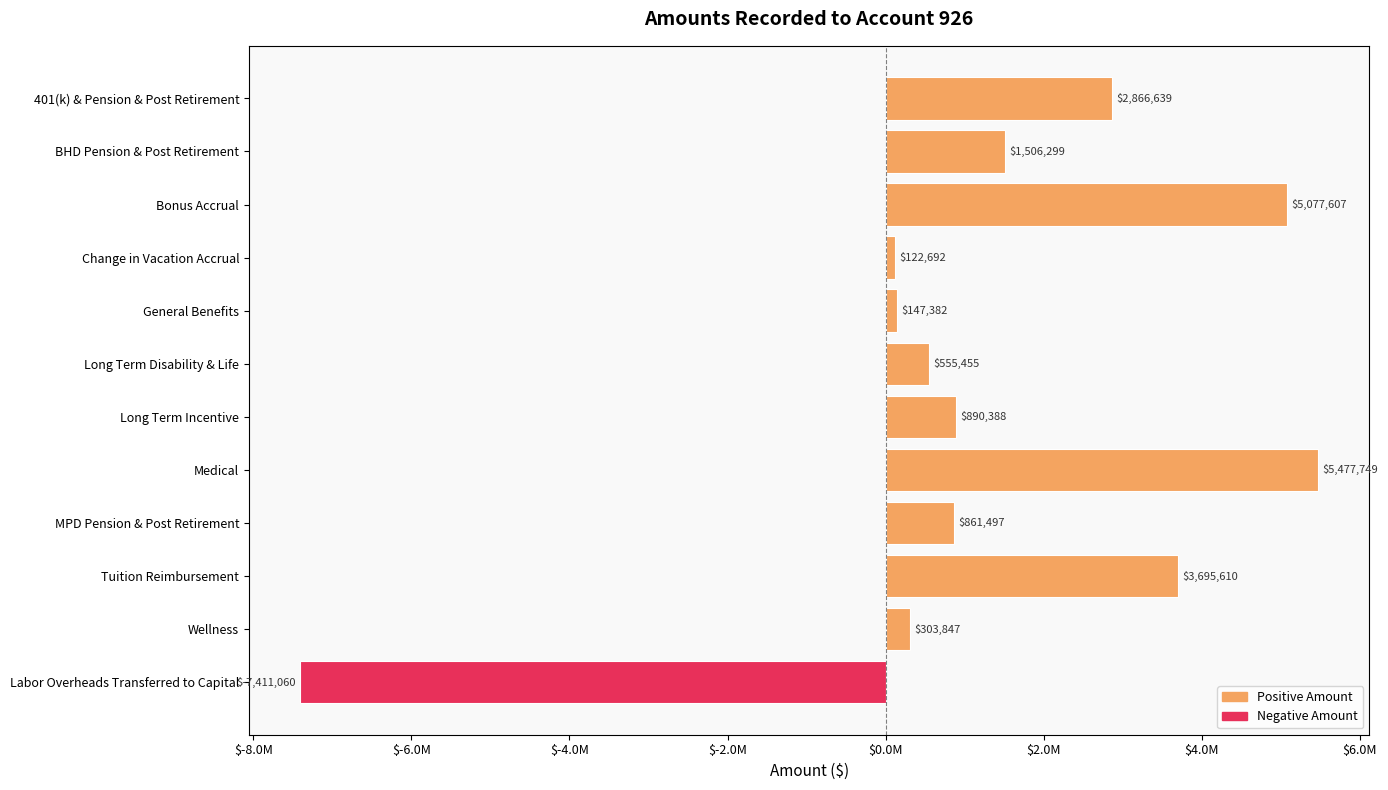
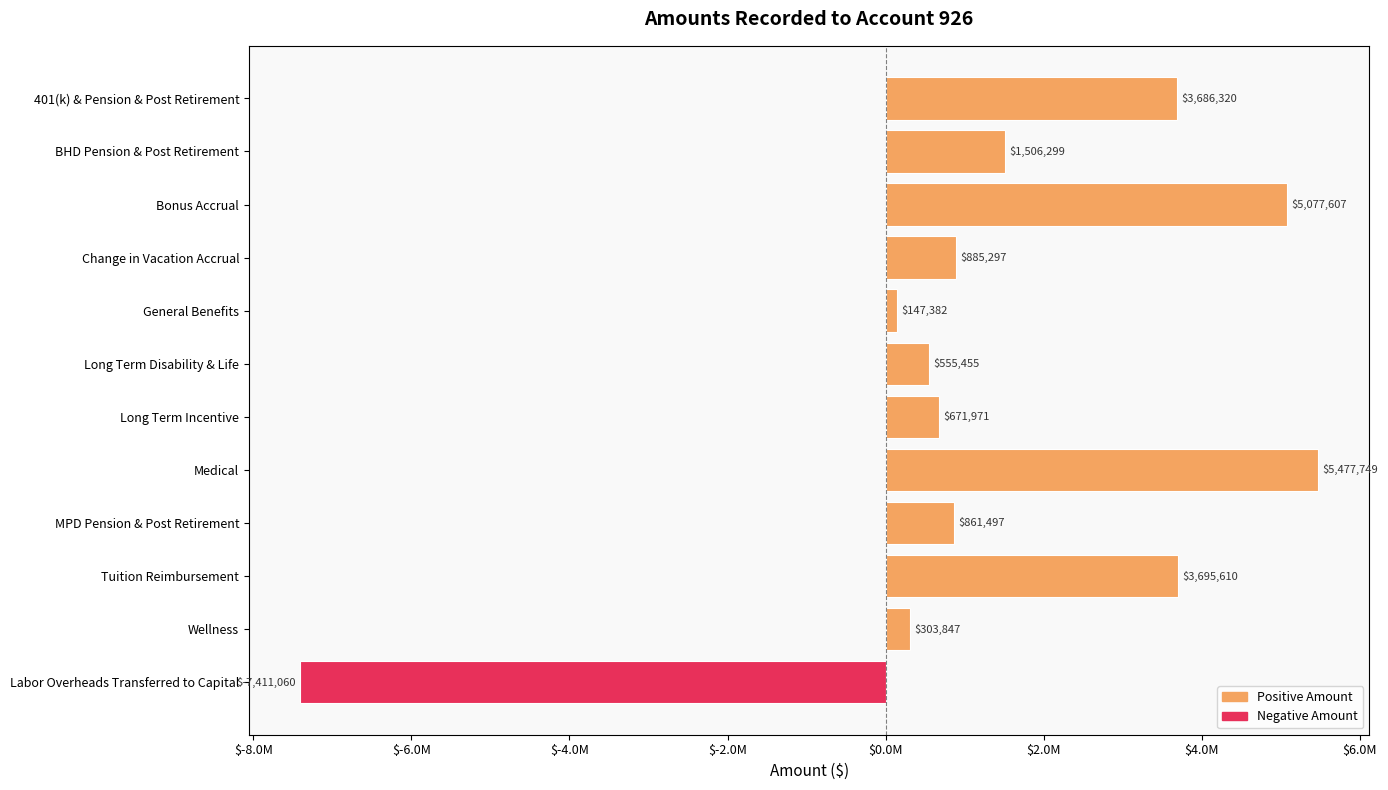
  {
-   "401(k) & Pension & Post Retirement": "$2,866,639",
+   "401(k) & Pension & Post Retirement": "$3,686,320",
    "BHD Pension & Post Retirement": "$1,506,299",
    "Bonus Accrual": "$5,077,607",
-   "Change in Vacation Accrual": "$122,692",
+   "Change in Vacation Accrual": "$885,297",
    "General Benefits": "$147,382",
    "Long Term Disability & Life": "$555,455",
-   "Long Term Incentive": "$890,388",
+   "Long Term Incentive": "$671,971",
    "Medical": "$5,477,749",
    "MPD Pension & Post Retirement": "$861,497",
    "Tuition Reimbursement": "$3,695,610",
    "Wellness": "$303,847",
    "Labor Overheads Transferred to Capital": "$-7,411,060"
  }
